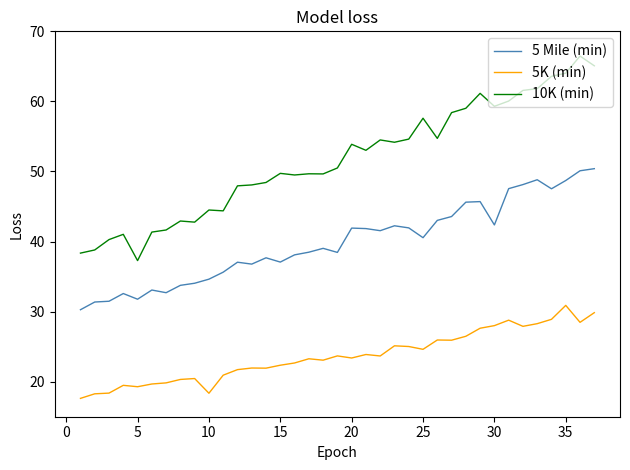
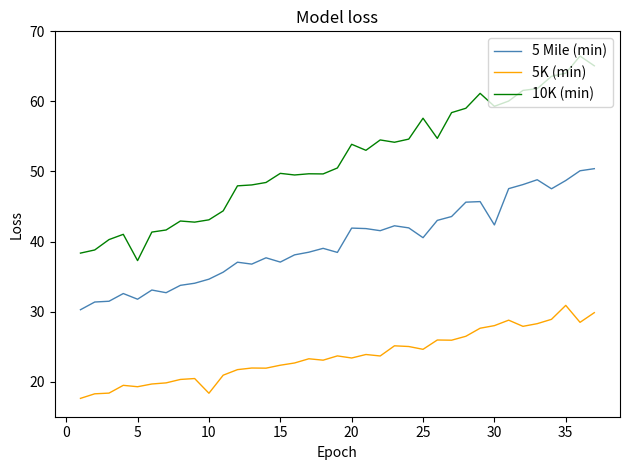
  {
    "5 Mile (min)": {
      "5": 32,
      "10": 35,
      "15": 37,
      "20": 42,
      "25": 41,
      "30": 42,
      "35": 49
    },
    "5K (min)": {
      "5": 19,
      "10": 18,
      "15": 22,
      "20": 23,
      "25": 25,
      "30": 28,
      "35": 31
    },
    "10K (min)": {
      "5": 37,
-     "10": 45,
+     "10": 43,
      "15": 50,
      "20": 54,
      "25": 58
    }
  }
